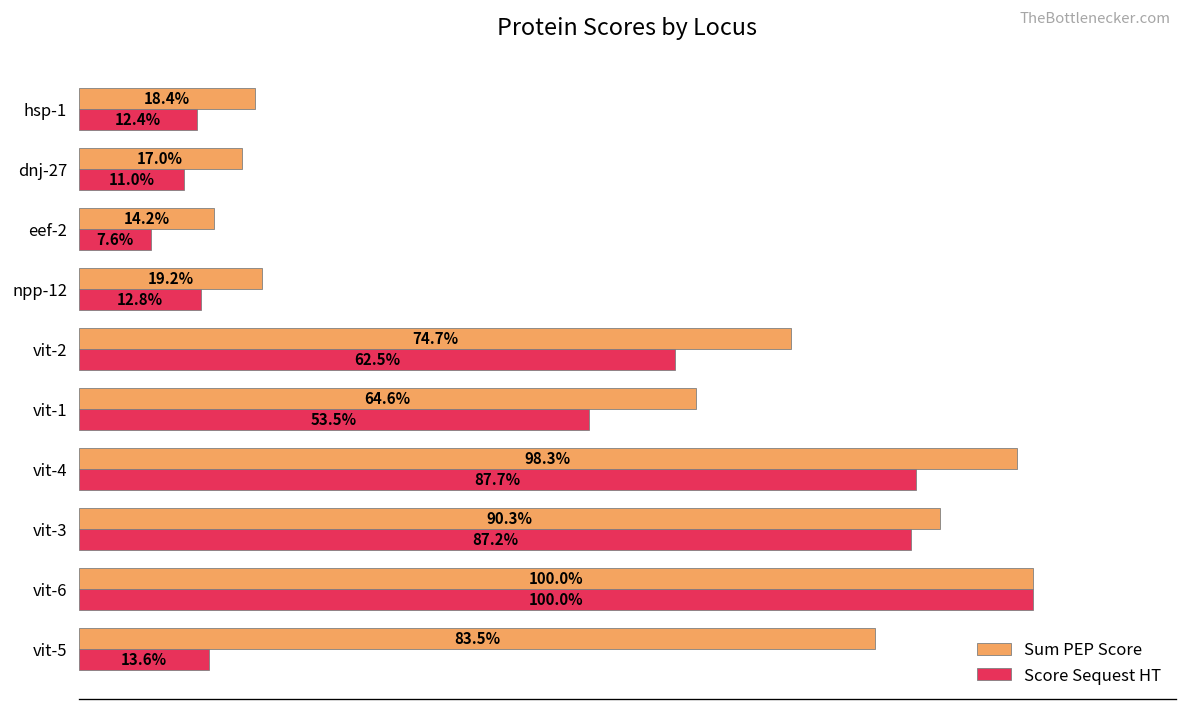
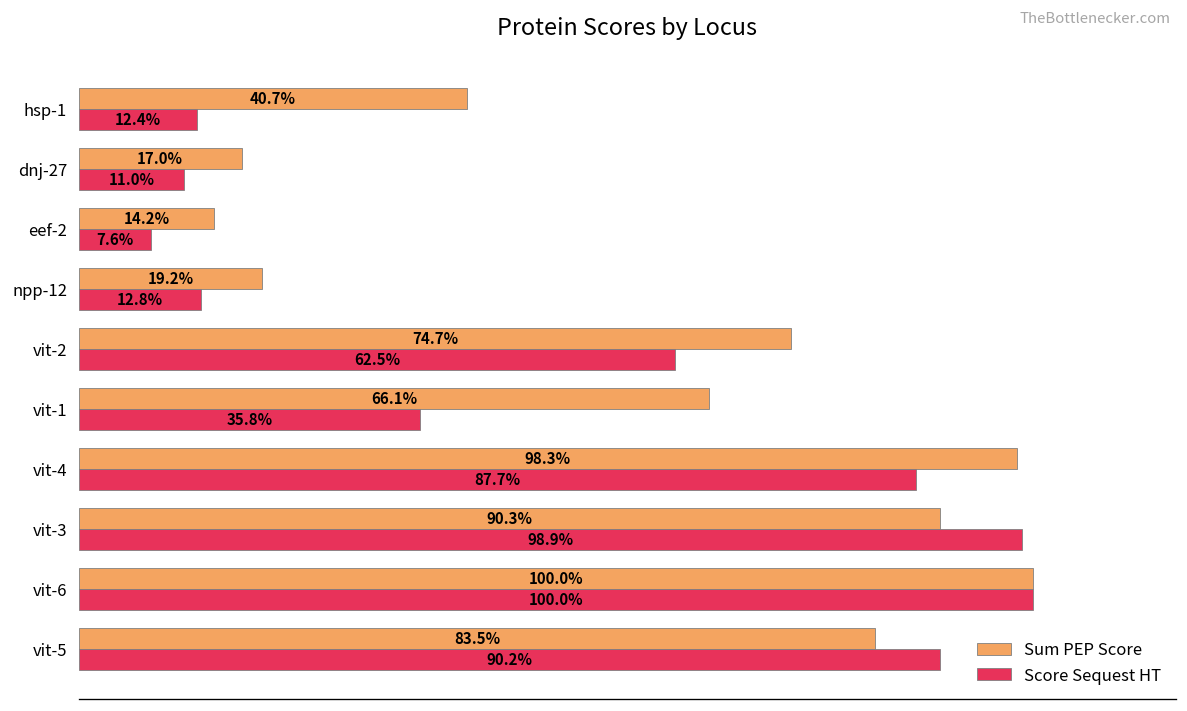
  {
    "Sum PEP Score": {
-     "hsp-1": "18.4%",
+     "hsp-1": "40.7%",
      "dnj-27": "17.0%",
      "eef-2": "14.2%",
      "npp-12": "19.2%",
      "vit-2": "74.7%",
-     "vit-1": "64.6%",
+     "vit-1": "66.1%",
      "vit-4": "98.3%",
      "vit-3": "90.3%",
      "vit-6": "100.0%",
      "vit-5": "83.5%"
    },
    "Score Sequest HT": {
      "hsp-1": "12.4%",
      "dnj-27": "11.0%",
      "eef-2": "7.6%",
      "npp-12": "12.8%",
      "vit-2": "62.5%",
-     "vit-1": "53.5%",
+     "vit-1": "35.8%",
      "vit-4": "87.7%",
-     "vit-3": "87.2%",
+     "vit-3": "98.9%",
      "vit-6": "100.0%",
-     "vit-5": "13.6%"
+     "vit-5": "90.2%"
    }
  }
